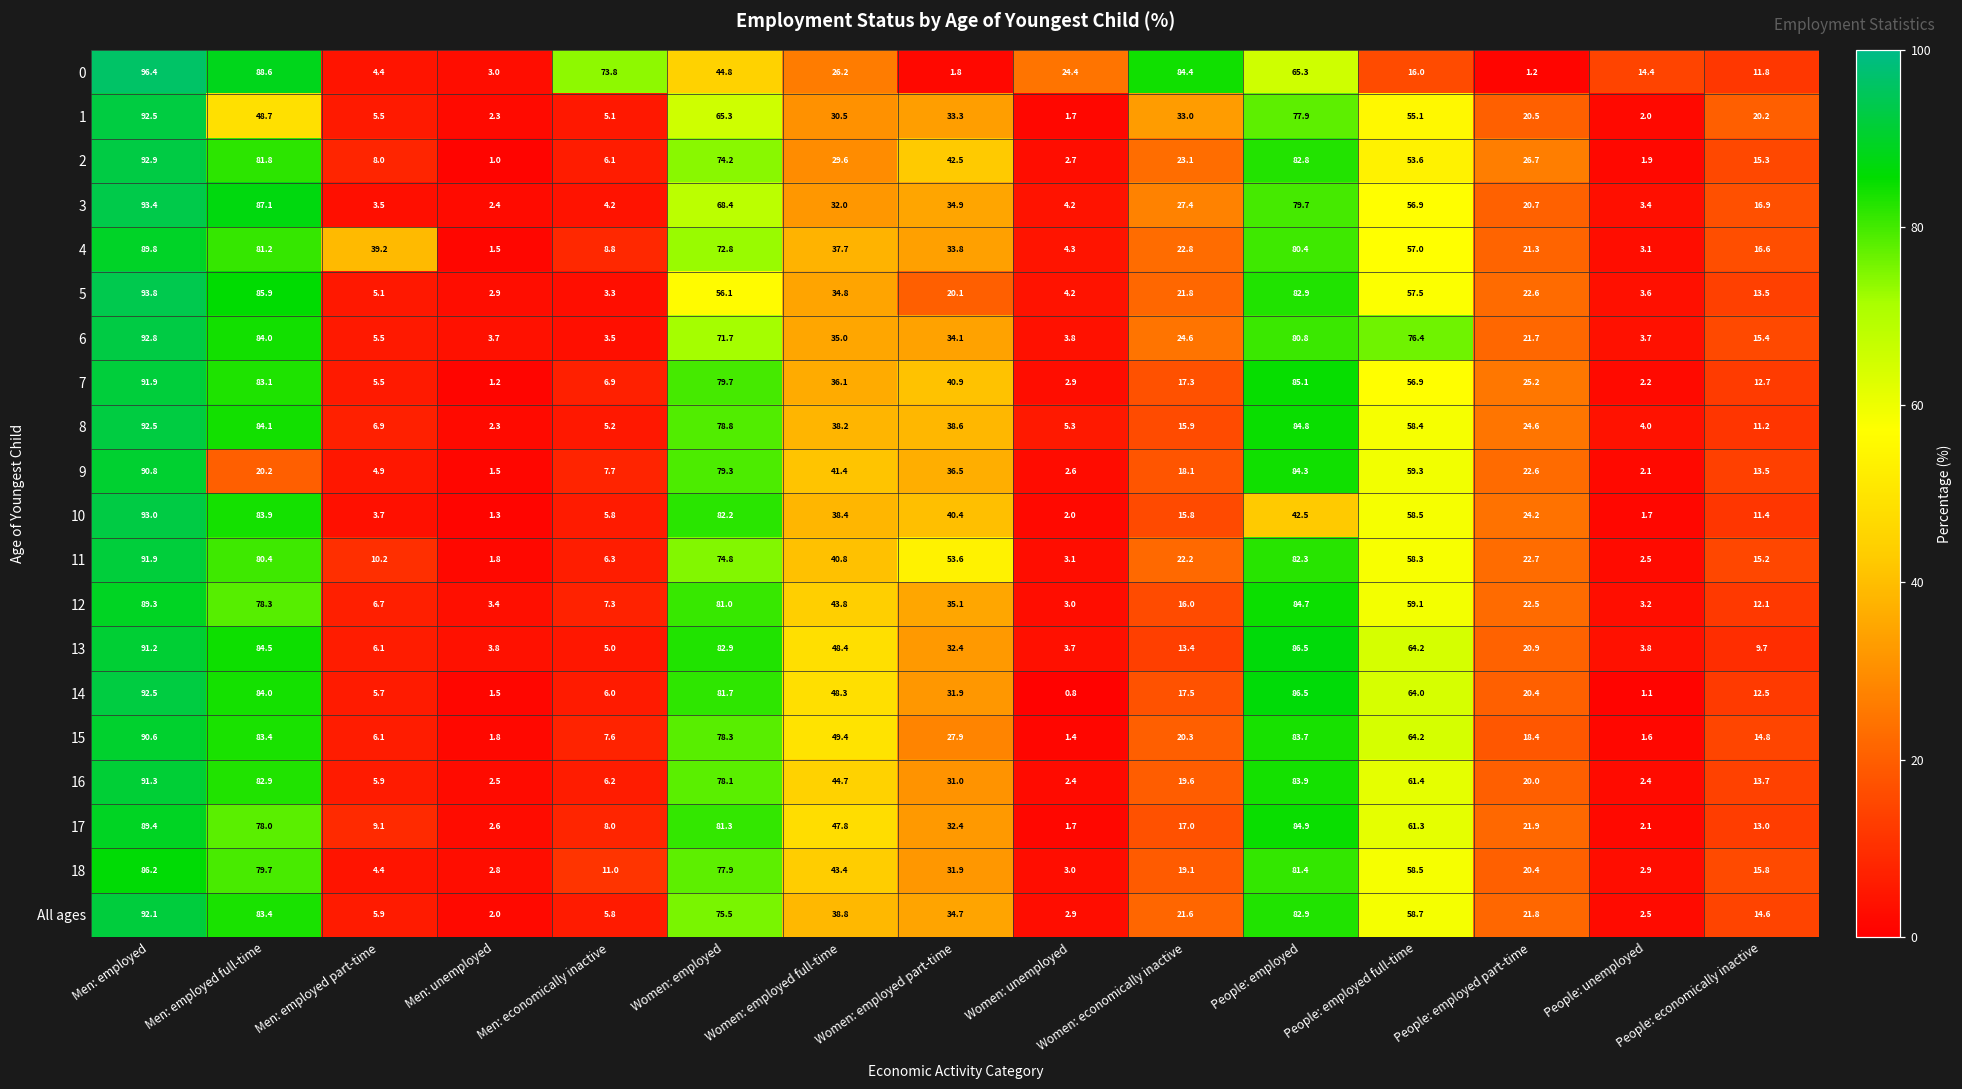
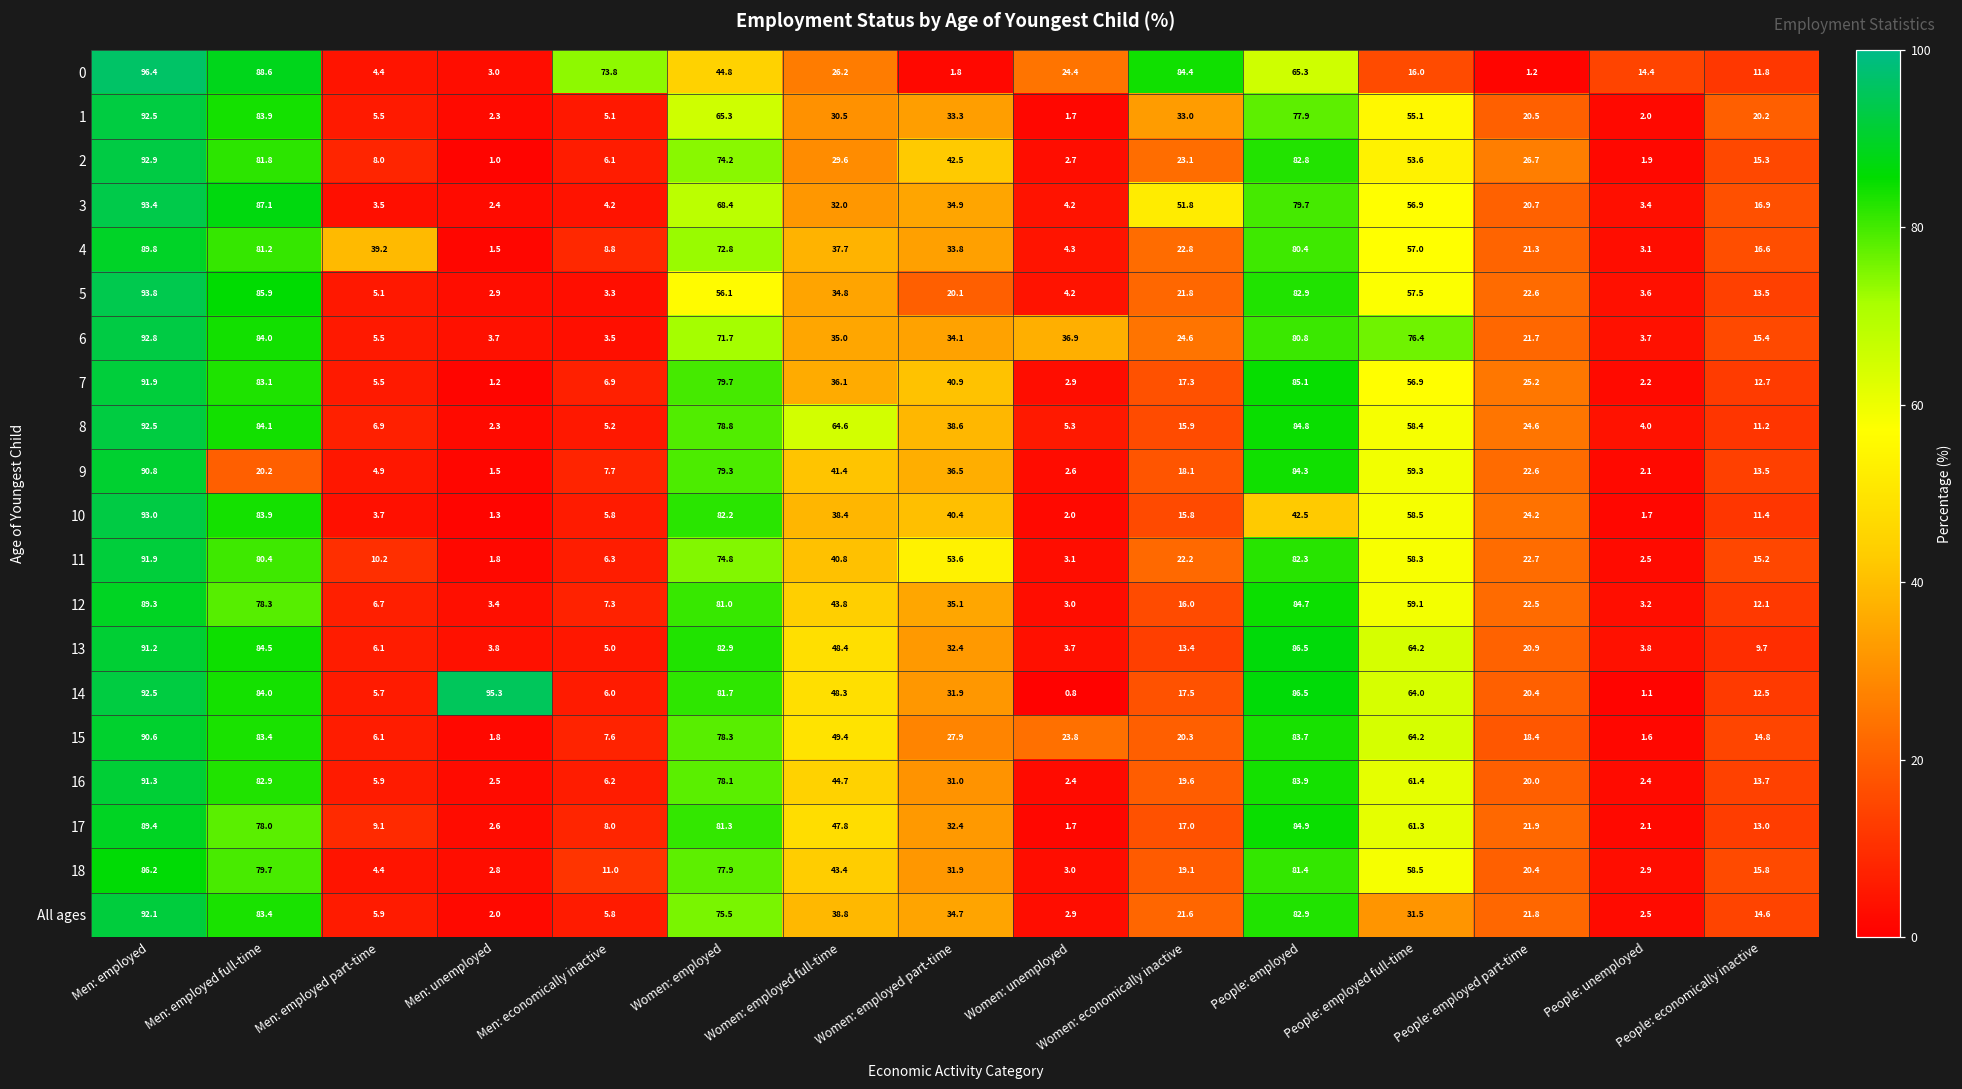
  {
    "1": {
      "Men: employed": 92.5,
-     "Men: employed full-time": 48.7,
+     "Men: employed full-time": 83.9,
      "Men: employed part-time": 5.5,
      "Men: unemployed": 2.3,
      "Men: economically inactive": 5.1,
      "Women: employed": 65.3,
      "Women: employed full-time": 30.5,
      "Women: employed part-time": 33.3,
      "Women: unemployed": 1.7,
      "Women: economically inactive": 33.0,
      "People: employed": 77.9,
      "People: employed full-time": 55.1,
      "People: employed part-time": 20.5,
      "People: unemployed": 2.0,
      "People: economically inactive": 20.2
    },
    "3": {
      "Men: employed": 93.4,
      "Men: employed full-time": 87.1,
      "Men: employed part-time": 3.5,
      "Men: unemployed": 2.4,
      "Men: economically inactive": 4.2,
      "Women: employed": 68.4,
      "Women: employed full-time": 32.0,
      "Women: employed part-time": 34.9,
      "Women: unemployed": 4.2,
-     "Women: economically inactive": 27.4,
+     "Women: economically inactive": 51.8,
      "People: employed": 79.7,
      "People: employed full-time": 56.9,
      "People: employed part-time": 20.7,
      "People: unemployed": 3.4,
      "People: economically inactive": 16.9
    },
    "6": {
      "Men: employed": 92.8,
      "Men: employed full-time": 84.0,
      "Men: employed part-time": 5.5,
      "Men: unemployed": 3.7,
      "Men: economically inactive": 3.5,
      "Women: employed": 71.7,
      "Women: employed full-time": 35.0,
      "Women: employed part-time": 34.1,
-     "Women: unemployed": 3.8,
+     "Women: unemployed": 36.9,
      "Women: economically inactive": 24.6,
      "People: employed": 80.8,
      "People: employed full-time": 76.4,
      "People: employed part-time": 21.7,
      "People: unemployed": 3.7,
      "People: economically inactive": 15.4
    },
    "8": {
      "Men: employed": 92.5,
      "Men: employed full-time": 84.1,
      "Men: employed part-time": 6.9,
      "Men: unemployed": 2.3,
      "Men: economically inactive": 5.2,
      "Women: employed": 78.8,
-     "Women: employed full-time": 38.2,
+     "Women: employed full-time": 64.6,
      "Women: employed part-time": 38.6,
      "Women: unemployed": 5.3,
      "Women: economically inactive": 15.9,
      "People: employed": 84.8,
      "People: employed full-time": 58.4,
      "People: employed part-time": 24.6,
      "People: unemployed": 4.0,
      "People: economically inactive": 11.2
    },
    "14": {
      "Men: employed": 92.5,
      "Men: employed full-time": 84.0,
      "Men: employed part-time": 5.7,
-     "Men: unemployed": 1.5,
+     "Men: unemployed": 95.3,
      "Men: economically inactive": 6.0,
      "Women: employed": 81.7,
      "Women: employed full-time": 48.3,
      "Women: employed part-time": 31.9,
      "Women: unemployed": 0.8,
      "Women: economically inactive": 17.5,
      "People: employed": 86.5,
      "People: employed full-time": 64.0,
      "People: employed part-time": 20.4,
      "People: unemployed": 1.1,
      "People: economically inactive": 12.5
    },
    "15": {
      "Men: employed": 90.6,
      "Men: employed full-time": 83.4,
      "Men: employed part-time": 6.1,
      "Men: unemployed": 1.8,
      "Men: economically inactive": 7.6,
      "Women: employed": 78.3,
      "Women: employed full-time": 49.4,
      "Women: employed part-time": 27.9,
-     "Women: unemployed": 1.4,
+     "Women: unemployed": 23.8,
      "Women: economically inactive": 20.3,
      "People: employed": 83.7,
      "People: employed full-time": 64.2,
      "People: employed part-time": 18.4,
      "People: unemployed": 1.6,
      "People: economically inactive": 14.8
    },
    "All ages": {
      "Men: employed": 92.1,
      "Men: employed full-time": 83.4,
      "Men: employed part-time": 5.9,
      "Men: unemployed": 2.0,
      "Men: economically inactive": 5.8,
      "Women: employed": 75.5,
      "Women: employed full-time": 38.8,
      "Women: employed part-time": 34.7,
      "Women: unemployed": 2.9,
      "Women: economically inactive": 21.6,
      "People: employed": 82.9,
-     "People: employed full-time": 58.7,
+     "People: employed full-time": 31.5,
      "People: employed part-time": 21.8,
      "People: unemployed": 2.5,
      "People: economically inactive": 14.6
    }
  }
